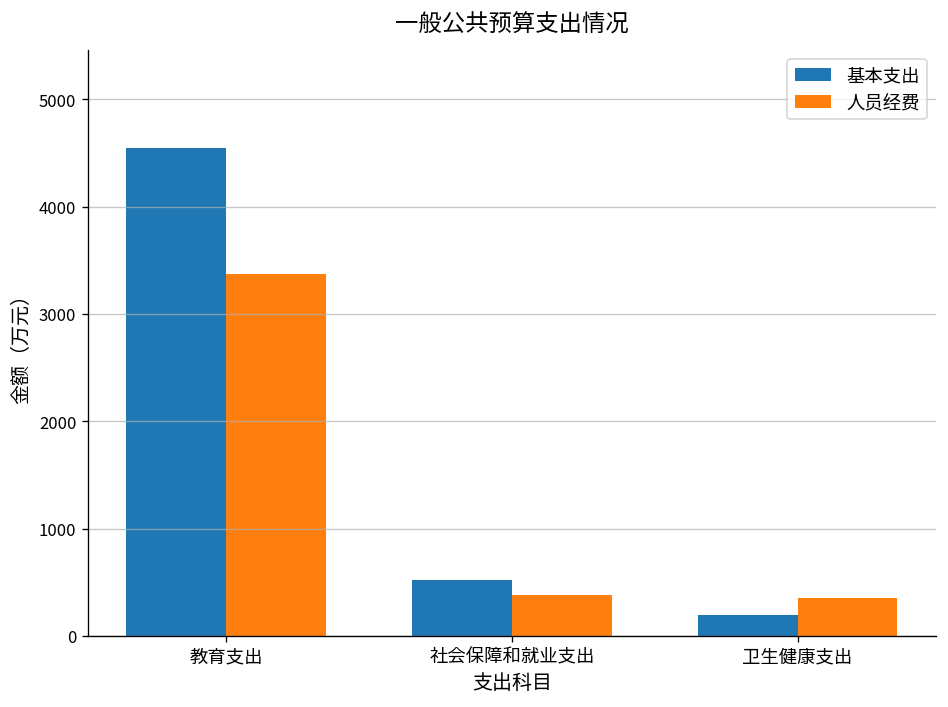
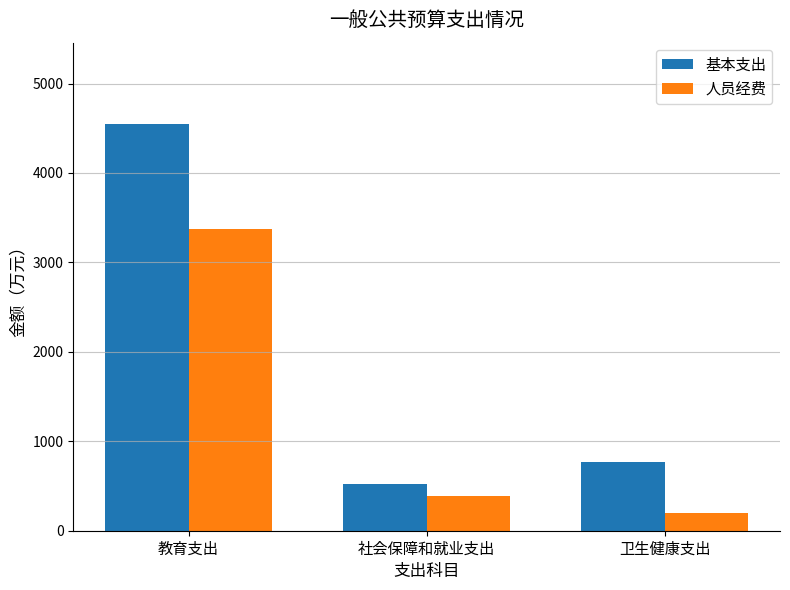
  {
    "基本支出": {
      "教育支出": 4500,
      "社会保障和就业支出": 500,
-     "卫生健康支出": 200
+     "卫生健康支出": 800
    },
    "人员经费": {
      "教育支出": 3400,
      "社会保障和就业支出": 400,
-     "卫生健康支出": 400
+     "卫生健康支出": 200
    }
  }
